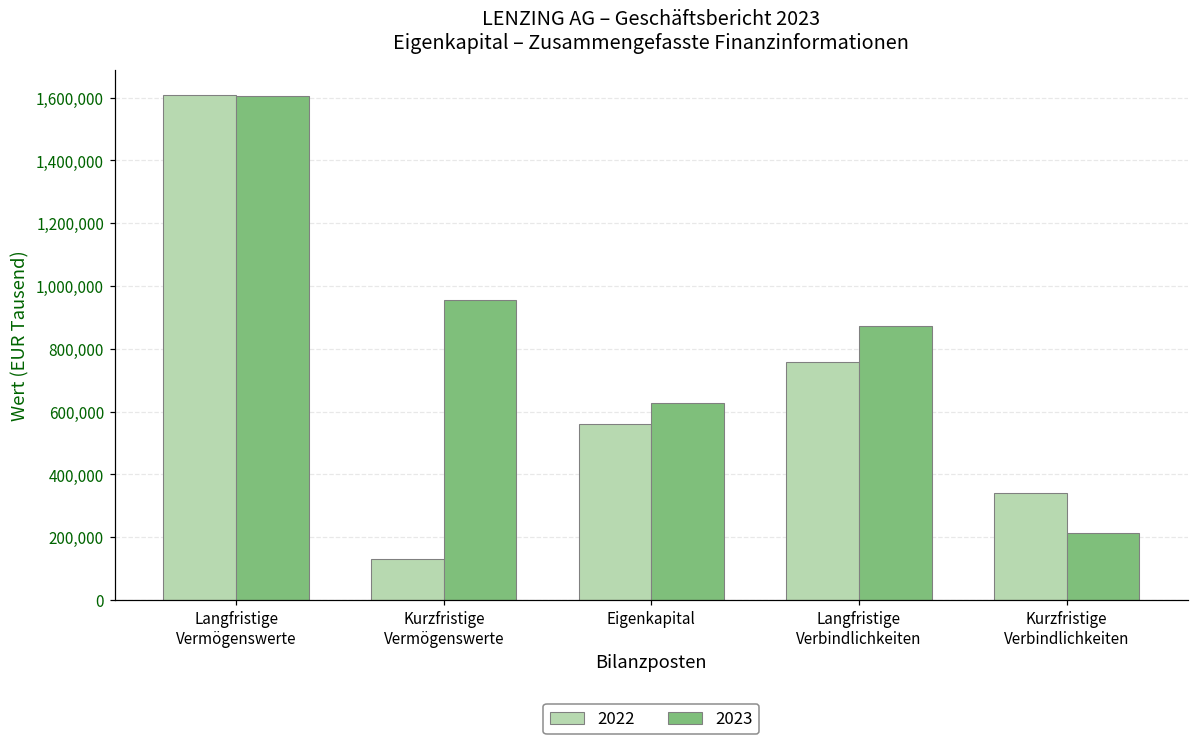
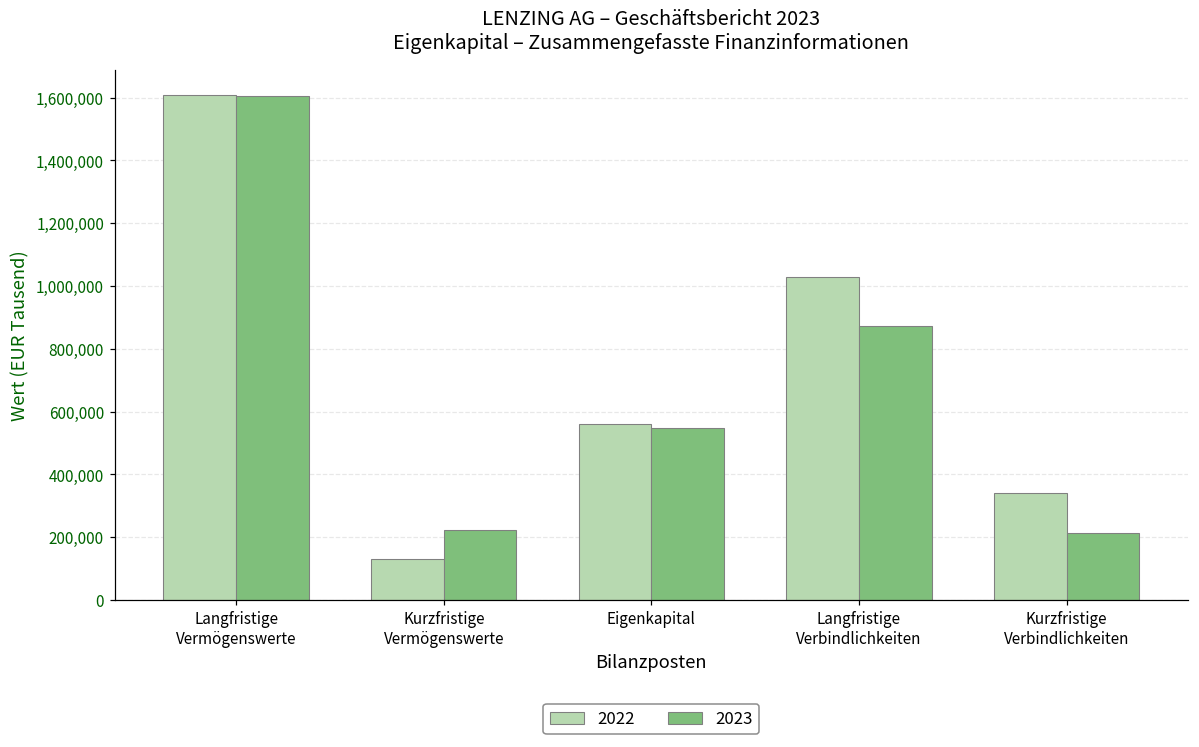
  {
    "2022": {
      "Langfristige Vermögenswerte": "1,610,000",
      "Kurzfristige Vermögenswerte": "130,000",
      "Eigenkapital": "560,000",
-     "Langfristige Verbindlichkeiten": "760,000",
+     "Langfristige Verbindlichkeiten": "1,030,000",
      "Kurzfristige Verbindlichkeiten": "340,000"
    },
    "2023": {
      "Langfristige Vermögenswerte": "1,610,000",
-     "Kurzfristige Vermögenswerte": "960,000",
-     "Eigenkapital": "630,000",
+     "Kurzfristige Vermögenswerte": "220,000",
+     "Eigenkapital": "550,000",
      "Langfristige Verbindlichkeiten": "870,000",
      "Kurzfristige Verbindlichkeiten": "210,000"
    }
  }
